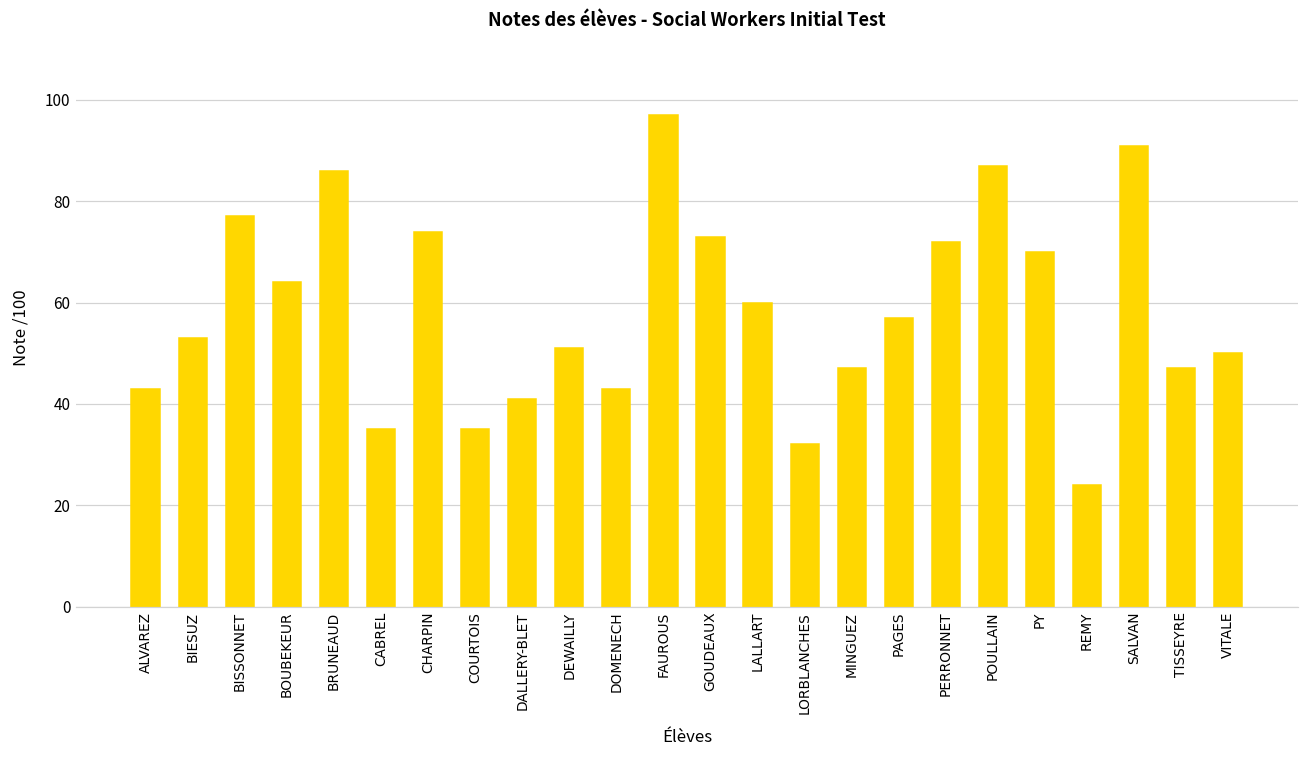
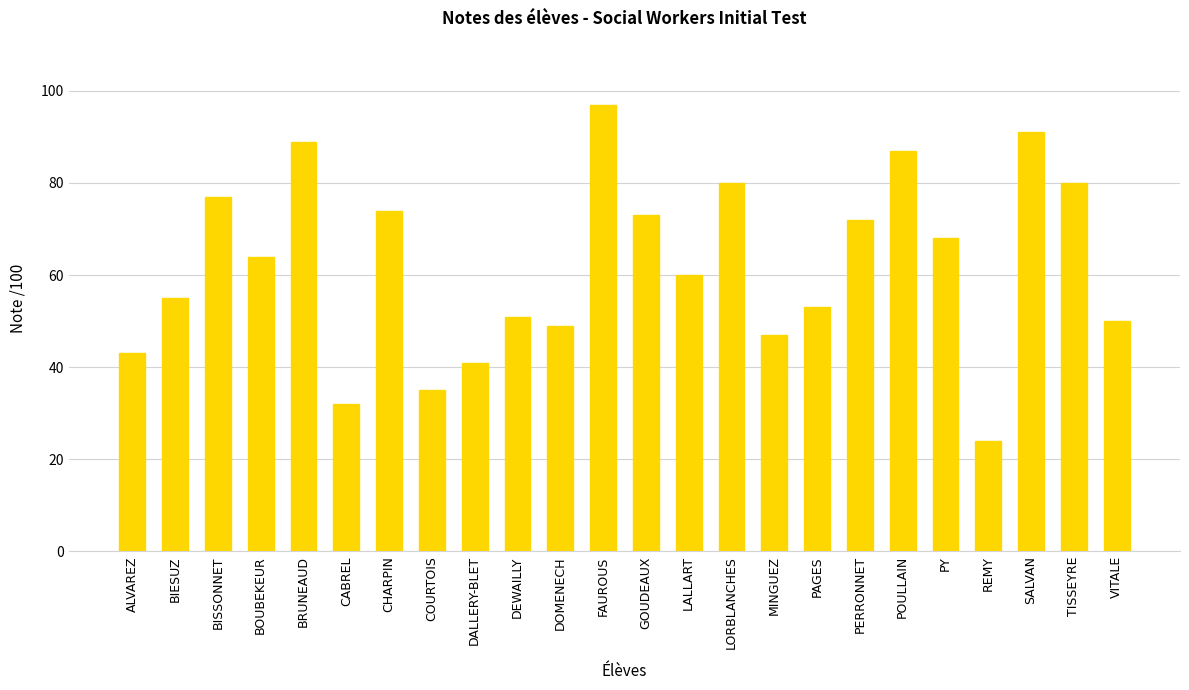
  {
    "ALVAREZ": 43,
-   "BIESUZ": 53,
+   "BIESUZ": 55,
    "BISSONNET": 77,
    "BOUBEKEUR": 64,
-   "BRUNEAUD": 86,
-   "CABREL": 35,
+   "BRUNEAUD": 89,
+   "CABREL": 32,
    "CHARPIN": 74,
    "COURTOIS": 35,
    "DALLERY-BLET": 41,
    "DEWAILLY": 51,
-   "DOMENECH": 43,
+   "DOMENECH": 49,
    "FAUROUS": 97,
    "GOUDEAUX": 73,
    "LALLART": 60,
-   "LORBLANCHES": 32,
+   "LORBLANCHES": 80,
    "MINGUEZ": 47,
-   "PAGES": 57,
+   "PAGES": 53,
    "PERRONNET": 72,
    "POULLAIN": 87,
-   "PY": 70,
+   "PY": 68,
    "REMY": 24,
    "SALVAN": 91,
-   "TISSEYRE": 47,
+   "TISSEYRE": 80,
    "VITALE": 50
  }
